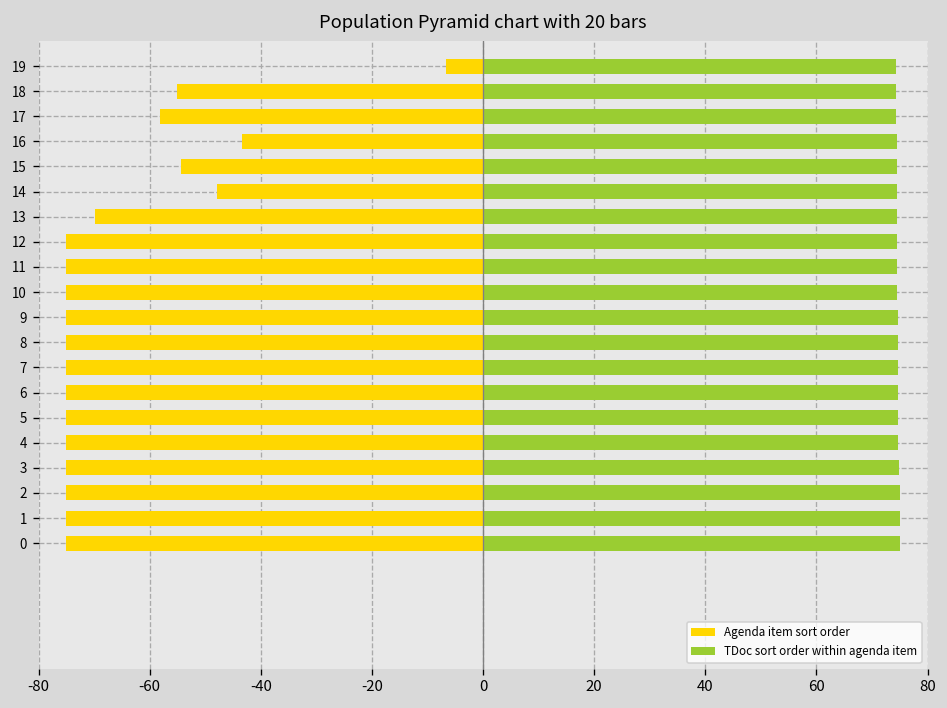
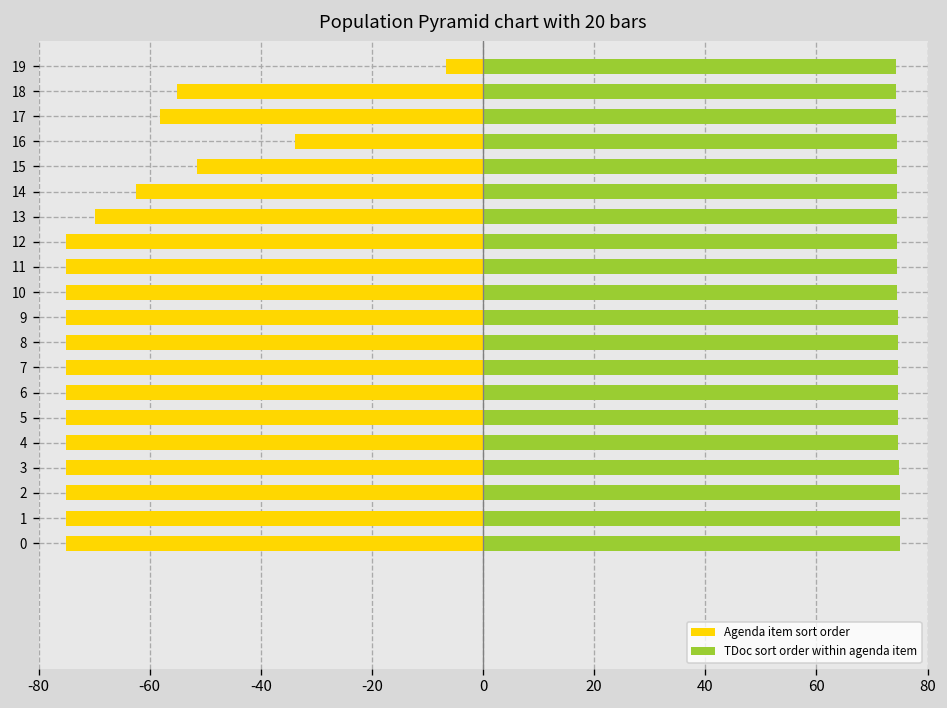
  {
    "Agenda item sort order": {
      "19": -7,
      "18": -55,
      "17": -58,
-     "16": -43,
-     "15": -54,
-     "14": -48,
+     "16": -34,
+     "15": -51,
+     "14": -63,
      "13": -70,
      "12": -75,
      "11": -75,
      "10": -75,
      "9": -75,
      "8": -75,
      "7": -75,
      "6": -75,
      "5": -75,
      "4": -75,
      "3": -75,
      "2": -75,
      "1": -75,
      "0": -75
    },
    "TDoc sort order within agenda item": {
      "19": 74,
      "18": 74,
      "17": 74,
      "16": 74,
      "15": 74,
      "14": 74,
      "13": 74,
      "12": 74,
      "11": 75,
      "10": 75,
      "9": 75,
      "8": 75,
      "7": 75,
      "6": 75,
      "5": 75,
      "4": 75,
      "3": 75,
      "2": 75,
      "1": 75,
      "0": 75
    }
  }
